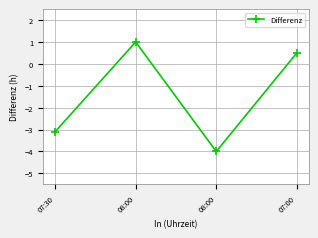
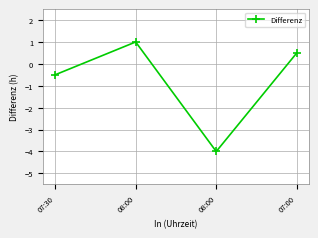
  {
-   "07:30": -3.1,
+   "07:30": -0.5,
    "07:00": 0.5
  }
